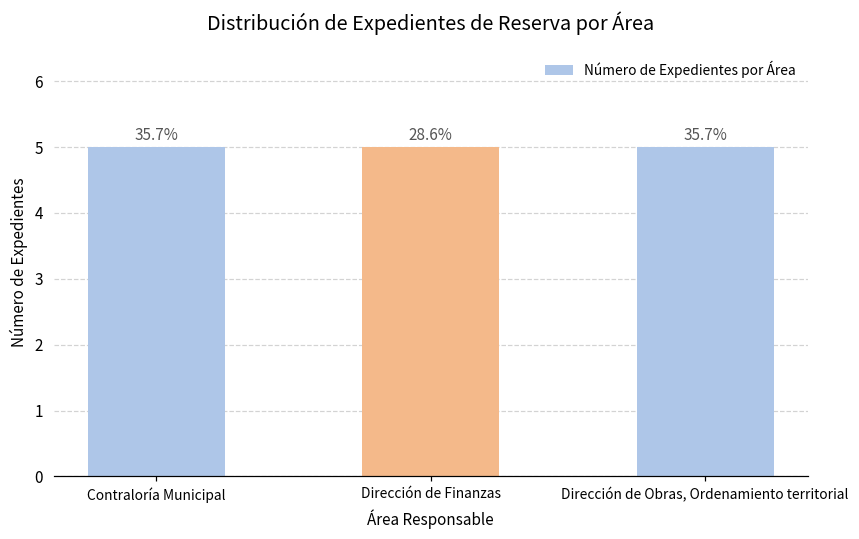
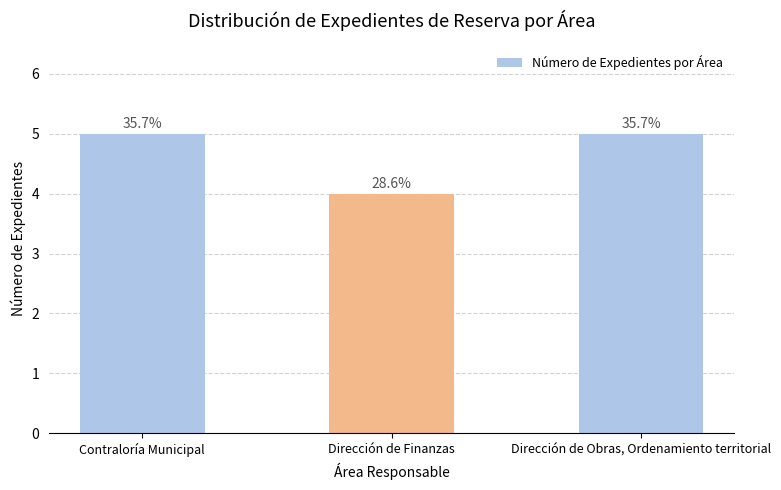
  {
-   "Dirección de Finanzas": 5
+   "Dirección de Finanzas": 4
  }
